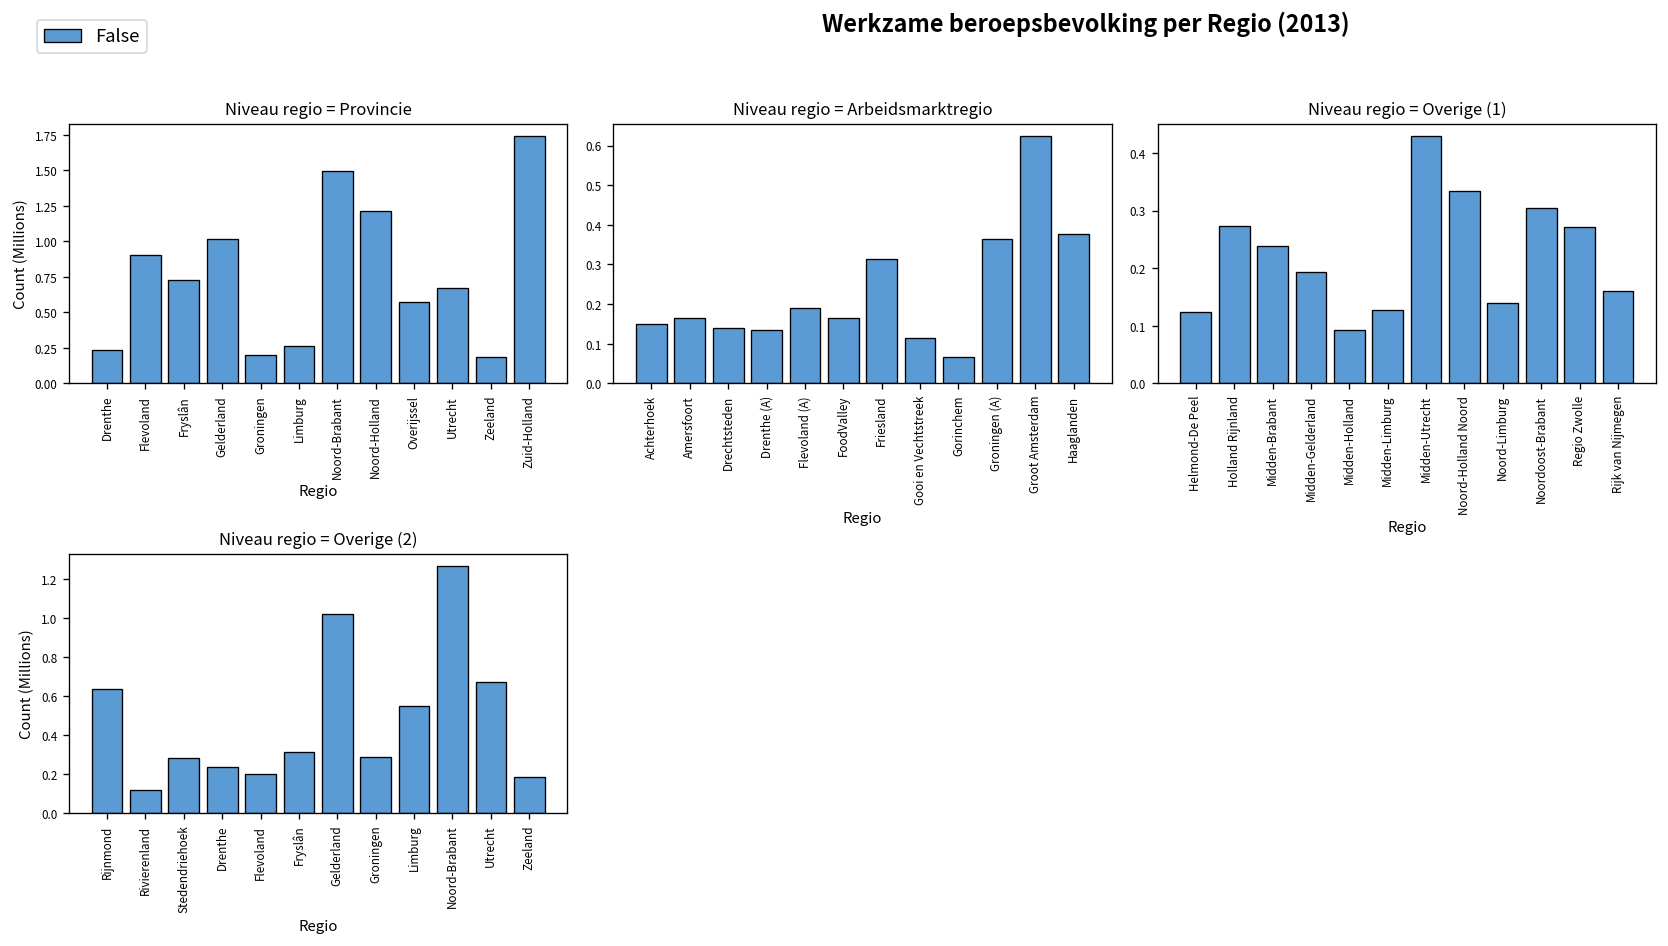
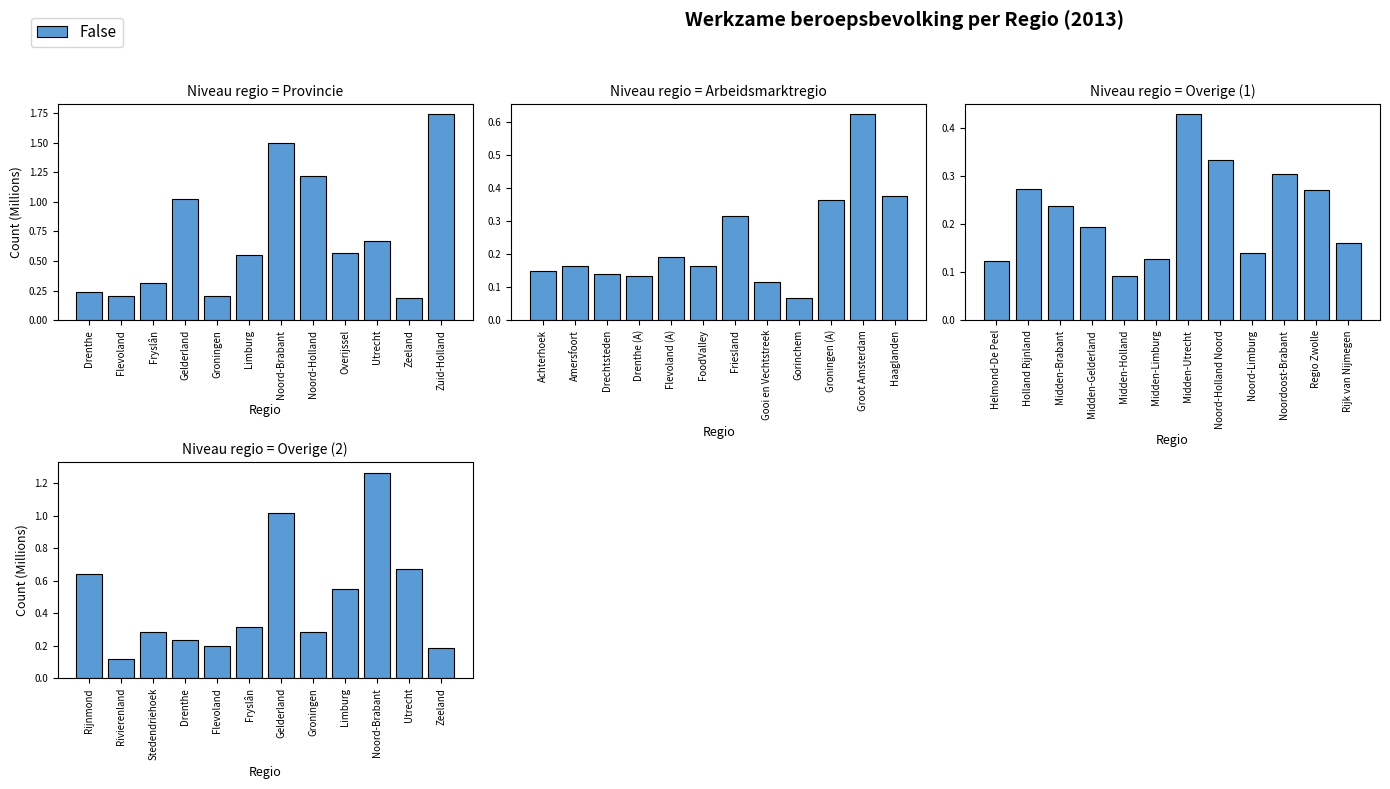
  {
    "Niveau regio = Provincie": {
      "Drenthe": 0.24,
-     "Flevoland": 0.90,
-     "Fryslân": 0.73,
+     "Flevoland": 0.20,
+     "Fryslân": 0.32,
      "Gelderland": 1.02,
      "Groningen": 0.20,
-     "Limburg": 0.27,
+     "Limburg": 0.55,
      "Noord-Brabant": 1.50,
      "Noord-Holland": 1.22,
      "Overijssel": 0.57,
      "Utrecht": 0.67,
      "Zeeland": 0.19,
      "Zuid-Holland": 1.74
    },
    "Niveau regio = Arbeidsmarktregio": {
      "Achterhoek": 0.15,
      "Amersfoort": 0.17,
      "Drechtsteden": 0.14,
      "Drenthe (A)": 0.14,
      "Flevoland (A)": 0.19,
      "FoodValley": 0.17,
      "Friesland": 0.32,
      "Gooi en Vechtstreek": 0.12,
      "Gorinchem": 0.07,
      "Groningen (A)": 0.36,
      "Groot Amsterdam": 0.62,
      "Haaglanden": 0.38
    },
    "Niveau regio = Overige (1)": {
      "Helmond-De Peel": 0.12,
      "Holland Rijnland": 0.27,
      "Midden-Brabant": 0.24,
      "Midden-Gelderland": 0.19,
      "Midden-Holland": 0.09,
      "Midden-Limburg": 0.13,
      "Midden-Utrecht": 0.43,
      "Noord-Holland Noord": 0.33,
      "Noord-Limburg": 0.14,
      "Noordoost-Brabant": 0.31,
      "Regio Zwolle": 0.27,
      "Rijk van Nijmegen": 0.16
    },
    "Niveau regio = Overige (2)": {
      "Rijnmond": 0.64,
      "Rivierenland": 0.12,
      "Stedendriehoek": 0.28,
      "Drenthe": 0.24,
      "Flevoland": 0.20,
      "Fryslân": 0.32,
      "Gelderland": 1.02,
      "Groningen": 0.29,
      "Limburg": 0.55,
      "Noord-Brabant": 1.27,
      "Utrecht": 0.67,
      "Zeeland": 0.19
    }
  }
